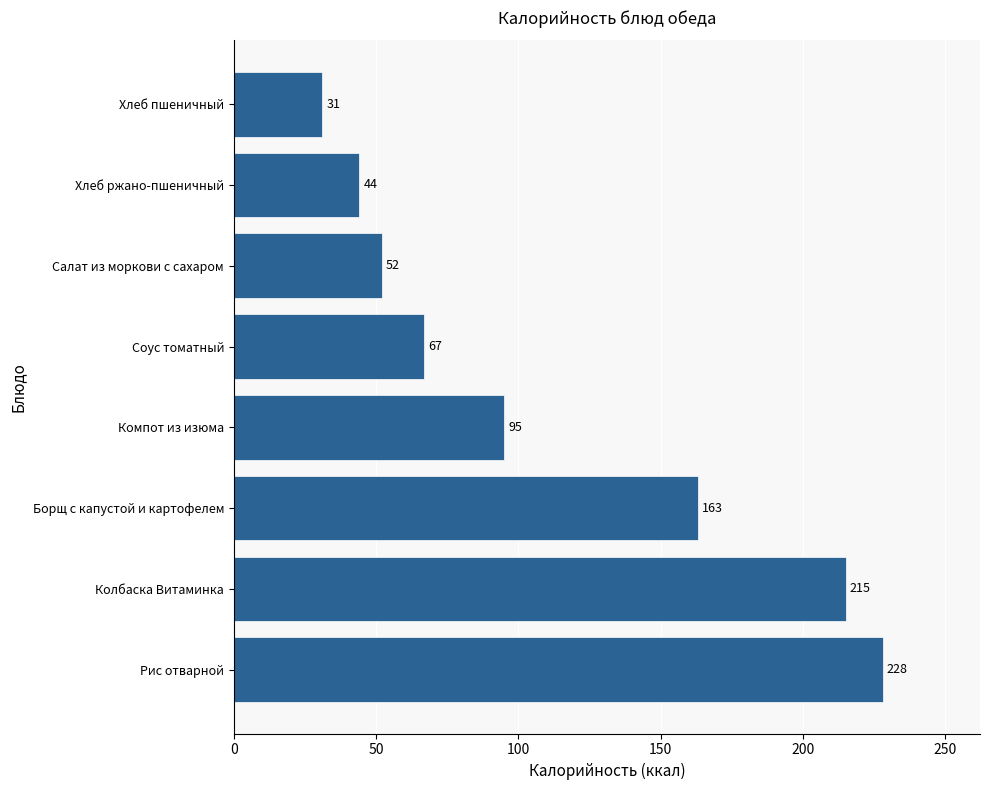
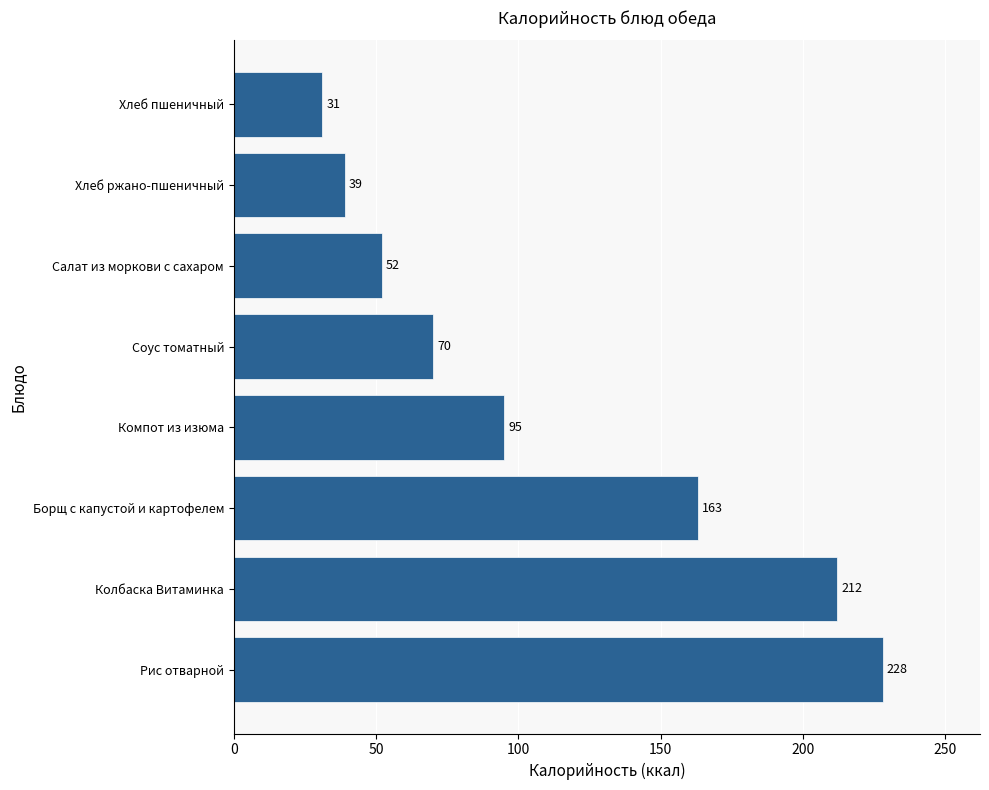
  {
    "Хлеб пшеничный": 31,
-   "Хлеб ржано-пшеничный": 44,
+   "Хлеб ржано-пшеничный": 39,
    "Салат из моркови с сахаром": 52,
-   "Соус томатный": 67,
+   "Соус томатный": 70,
    "Компот из изюма": 95,
    "Борщ с капустой и картофелем": 163,
-   "Колбаска Витаминка": 215,
+   "Колбаска Витаминка": 212,
    "Рис отварной": 228
  }
